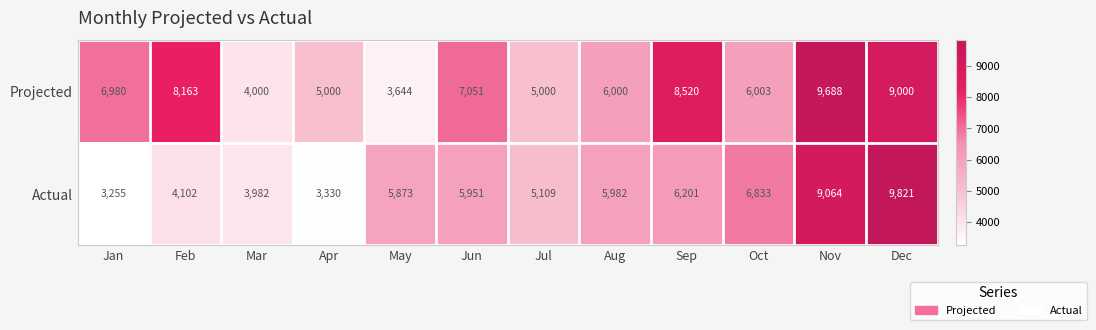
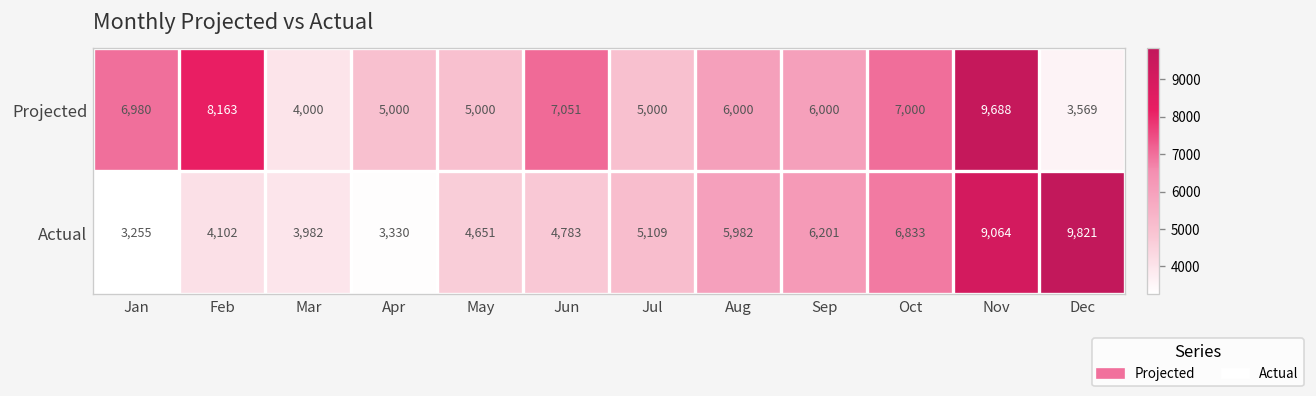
  {
    "Projected": {
      "Jan": "6,980",
      "Feb": "8,163",
      "Mar": "4,000",
      "Apr": "5,000",
-     "May": "3,644",
+     "May": "5,000",
      "Jun": "7,051",
      "Jul": "5,000",
      "Aug": "6,000",
-     "Sep": "8,520",
-     "Oct": "6,003",
+     "Sep": "6,000",
+     "Oct": "7,000",
      "Nov": "9,688",
-     "Dec": "9,000"
+     "Dec": "3,569"
    },
    "Actual": {
      "Jan": "3,255",
      "Feb": "4,102",
      "Mar": "3,982",
      "Apr": "3,330",
-     "May": "5,873",
-     "Jun": "5,951",
+     "May": "4,651",
+     "Jun": "4,783",
      "Jul": "5,109",
      "Aug": "5,982",
      "Sep": "6,201",
      "Oct": "6,833",
      "Nov": "9,064",
      "Dec": "9,821"
    }
  }
